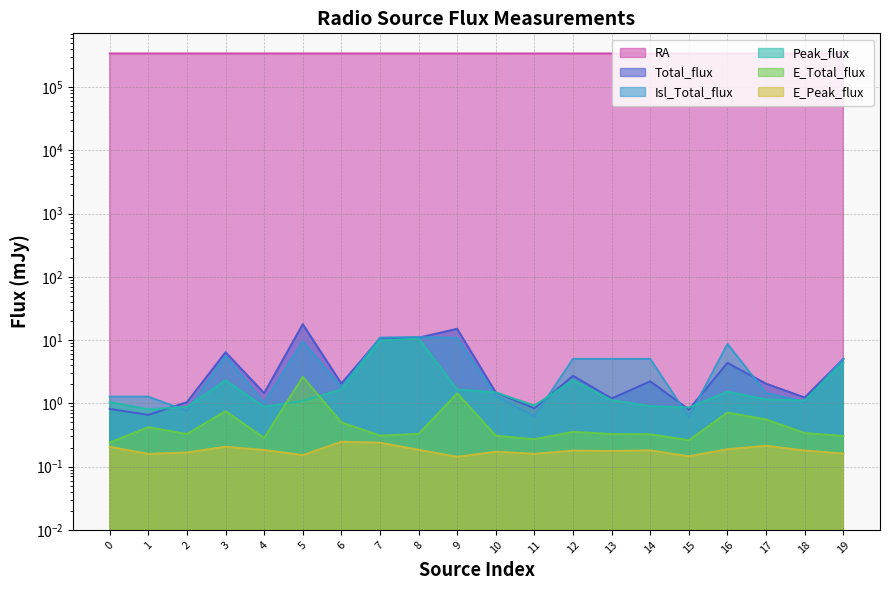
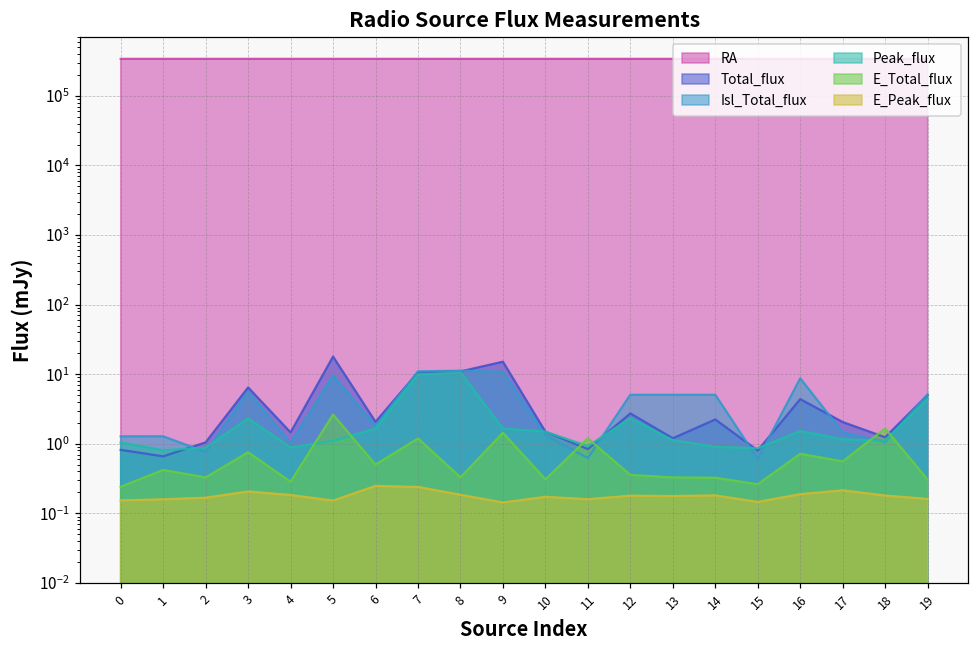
  {
    "RA": {
      "0": 300000,
      "1": 300000,
      "2": 300000,
      "3": 300000,
      "4": 300000,
      "5": 300000,
      "6": 300000,
      "7": 300000,
      "8": 300000,
      "9": 300000,
      "10": 300000,
      "11": 300000,
      "12": 300000,
      "13": 300000
    },
    "E_Total_flux": {
      "0": 0.24,
      "1": 0.4,
      "2": 0.3,
      "3": 0.8,
      "4": 0.3,
      "5": 2.6,
      "6": 0.5,
-     "7": 0.3,
+     "7": 1.2,
      "8": 0.3,
      "9": 1.4,
      "10": 0.3,
-     "11": 0.27,
+     "11": 1.2,
      "12": 0.4,
      "13": 0.3,
      "14": 0.3,
      "15": 0.26,
      "16": 0.7,
      "17": 0.6,
-     "18": 0.3,
+     "18": 1.7,
      "19": 0.3
    },
    "E_Peak_flux": {
-     "0": 0.21,
+     "0": 0.15,
      "1": 0.16,
      "2": 0.17,
      "3": 0.21,
      "4": 0.18,
      "5": 0.15,
      "6": 0.25,
      "7": 0.24,
      "8": 0.18,
      "9": 0.14,
      "10": 0.17,
      "11": 0.16,
      "12": 0.18,
      "13": 0.18,
      "14": 0.18,
      "15": 0.15,
      "16": 0.19,
      "17": 0.21,
      "18": 0.18,
      "19": 0.16
    }
  }
